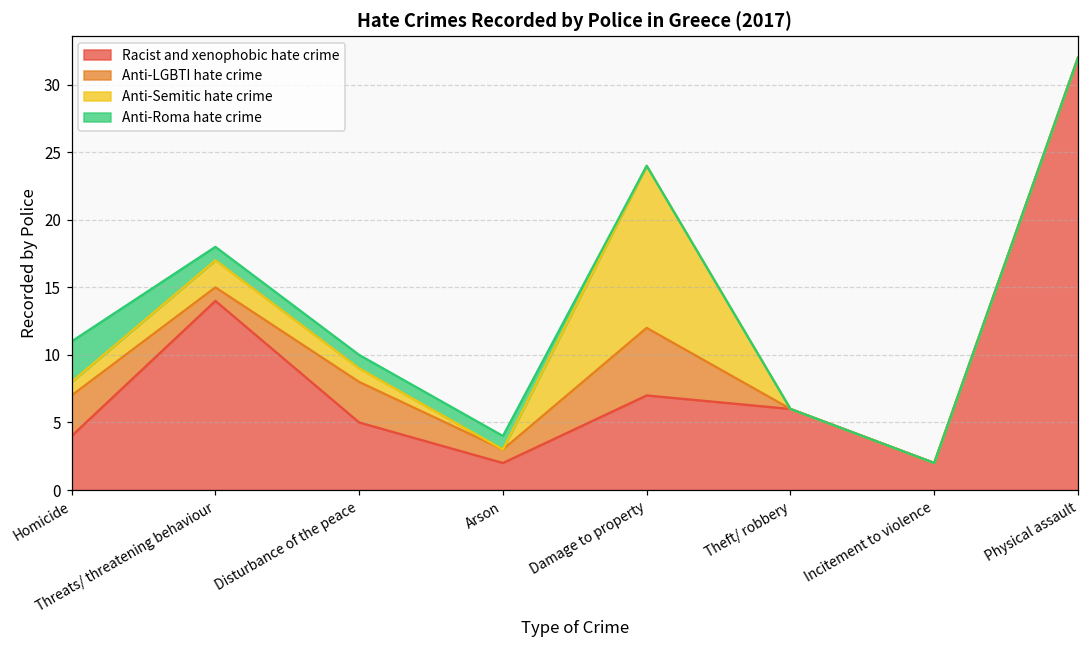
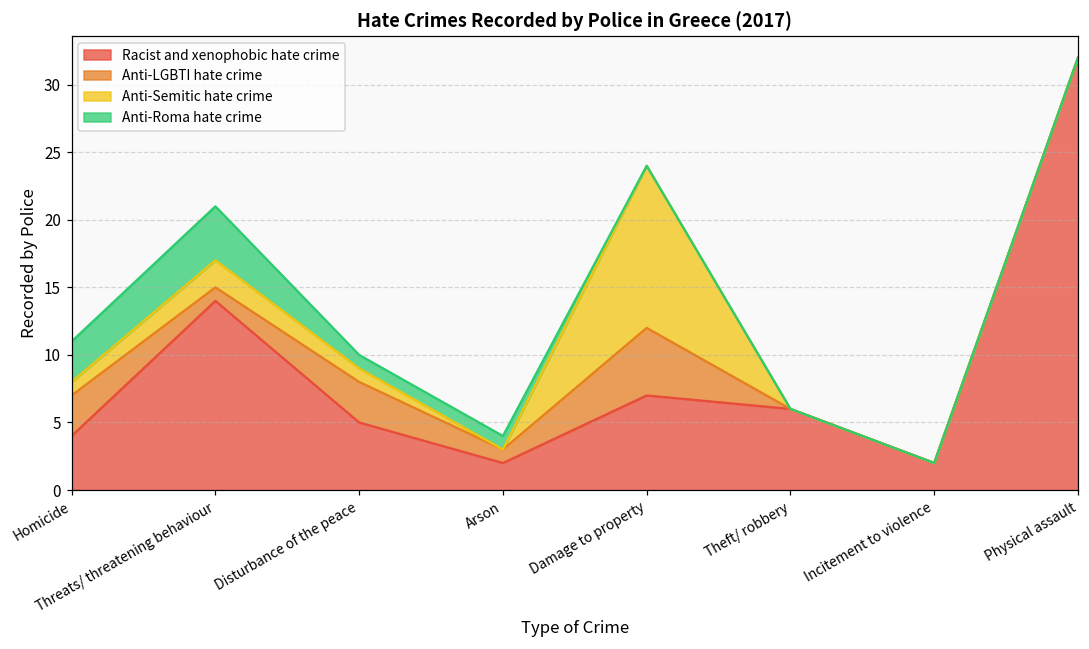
  {
    "Anti-Semitic hate crime": {
      "Homicide": 1,
      "Threats/ threatening behaviour": 2,
      "Disturbance of the peace": 1
    },
    "Anti-Roma hate crime": {
      "Homicide": 3,
-     "Threats/ threatening behaviour": 1,
+     "Threats/ threatening behaviour": 4,
      "Disturbance of the peace": 1,
      "Arson": 1
    }
  }
